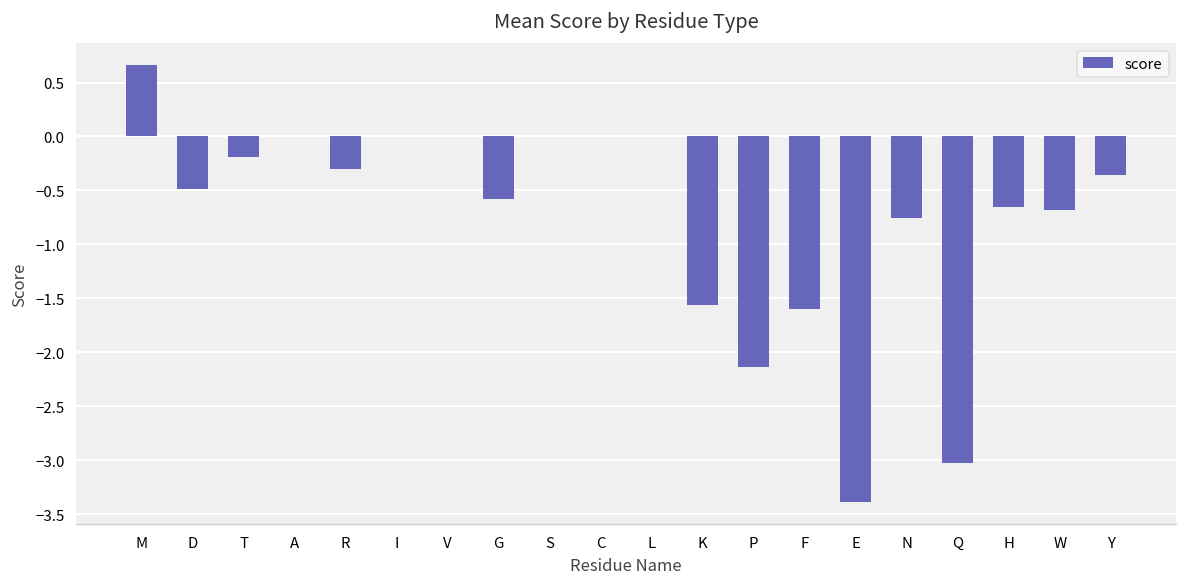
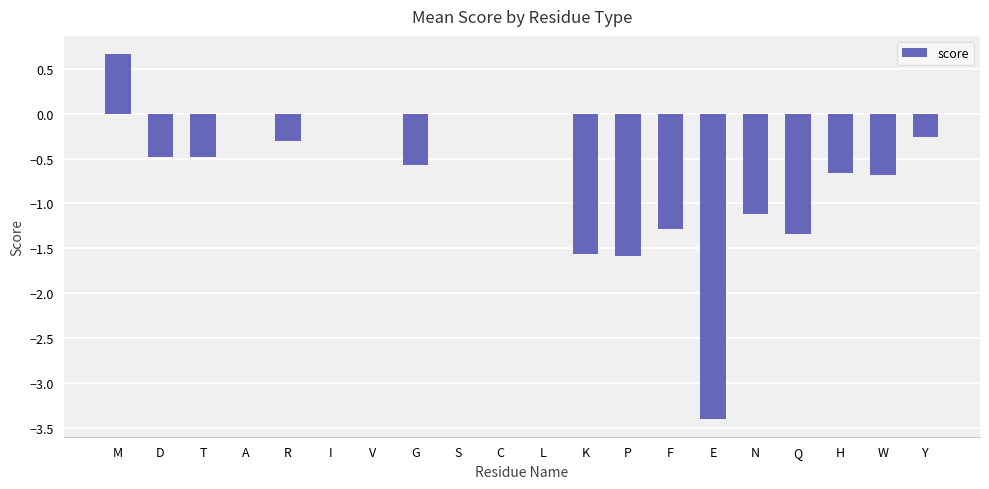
  {
    "M": 0.7,
    "D": -0.5,
-   "T": -0.2,
+   "T": -0.5,
    "A": 0.0,
    "R": -0.3,
    "I": 0.0,
    "V": 0.0,
    "G": -0.6,
    "S": 0.0,
    "C": 0.0,
    "L": 0.0,
    "K": -1.6,
-   "P": -2.1,
-   "F": -1.6,
+   "P": -1.6,
+   "F": -1.3,
    "E": -3.4,
-   "N": -0.8,
-   "Q": -3.0,
+   "N": -1.1,
+   "Q": -1.3,
    "H": -0.7,
    "W": -0.7,
-   "Y": -0.4
+   "Y": -0.3
  }
